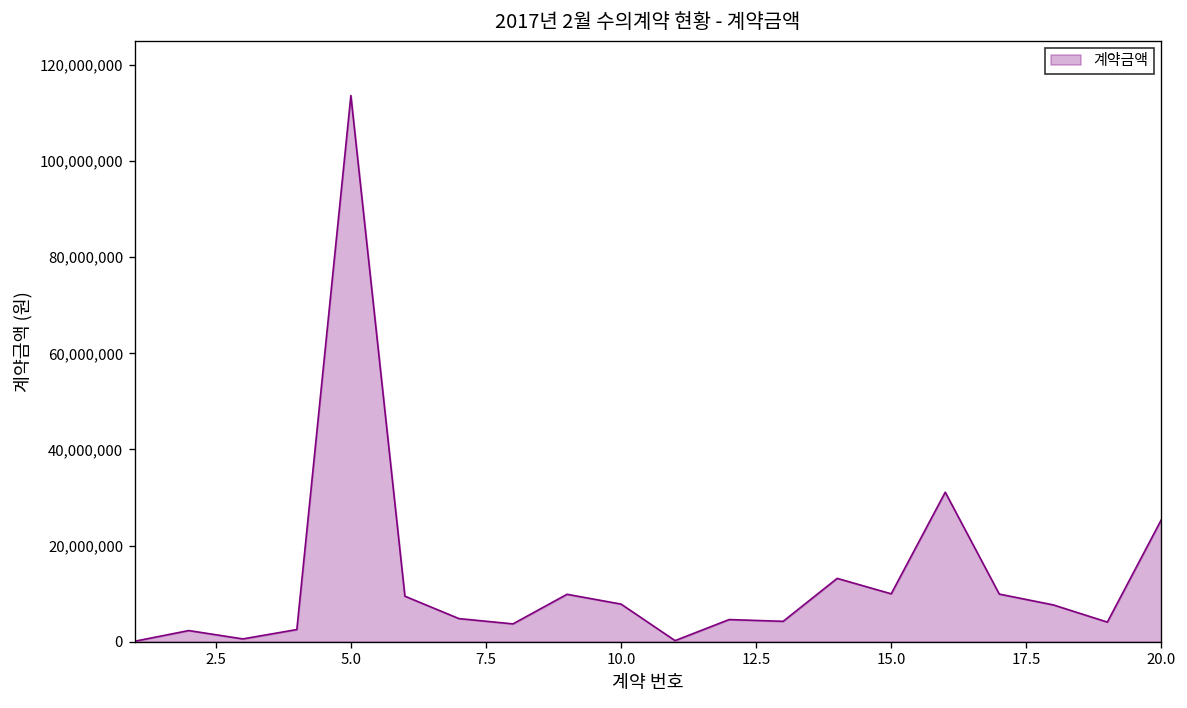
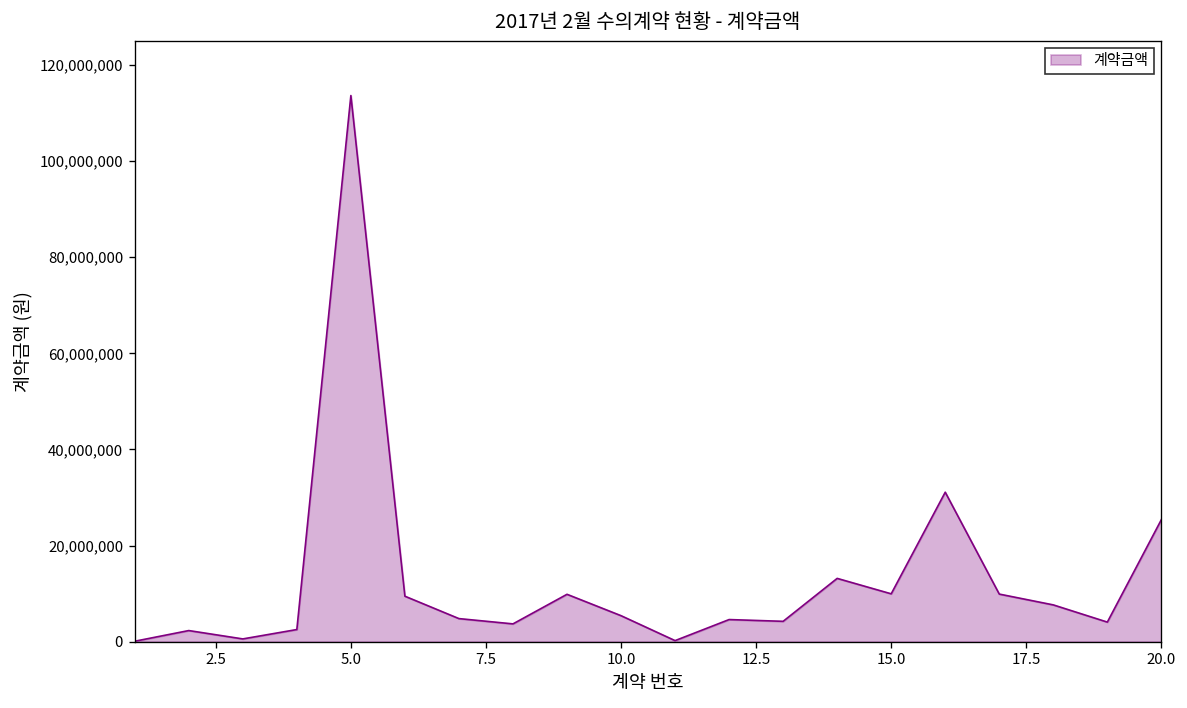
  {
    "5.0": "114,000,000",
-   "10.0": "8,000,000",
+   "10.0": "5,000,000",
    "15.0": "10,000,000",
    "20.0": "25,000,000"
  }
